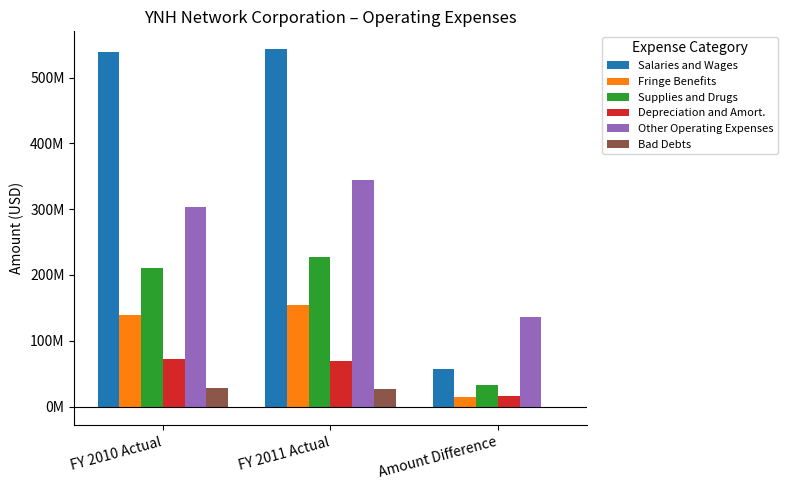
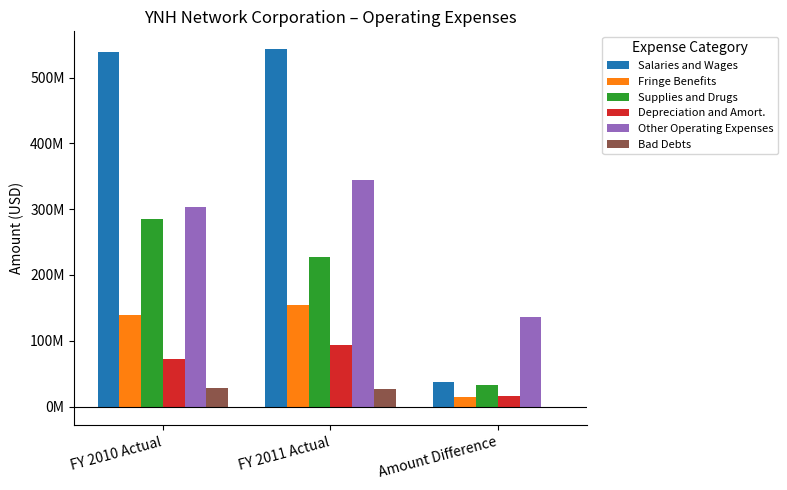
  {
    "Salaries and Wages": {
      "FY 2010 Actual": 540000000,
      "FY 2011 Actual": 540000000,
-     "Amount Difference": 60000000
+     "Amount Difference": 40000000
    },
    "Fringe Benefits": {
      "FY 2010 Actual": 140000000,
      "FY 2011 Actual": 150000000,
      "Amount Difference": 10000000
    },
    "Supplies and Drugs": {
-     "FY 2010 Actual": 210000000,
+     "FY 2010 Actual": 290000000,
      "FY 2011 Actual": 230000000,
      "Amount Difference": 30000000
    },
    "Depreciation and Amort.": {
      "FY 2010 Actual": 70000000,
-     "FY 2011 Actual": 70000000,
+     "FY 2011 Actual": 90000000,
      "Amount Difference": 20000000
    },
    "Other Operating Expenses": {
      "FY 2010 Actual": 300000000,
      "FY 2011 Actual": 340000000,
      "Amount Difference": 140000000
    },
    "Bad Debts": {
      "FY 2010 Actual": 30000000,
      "FY 2011 Actual": 30000000
    }
  }
